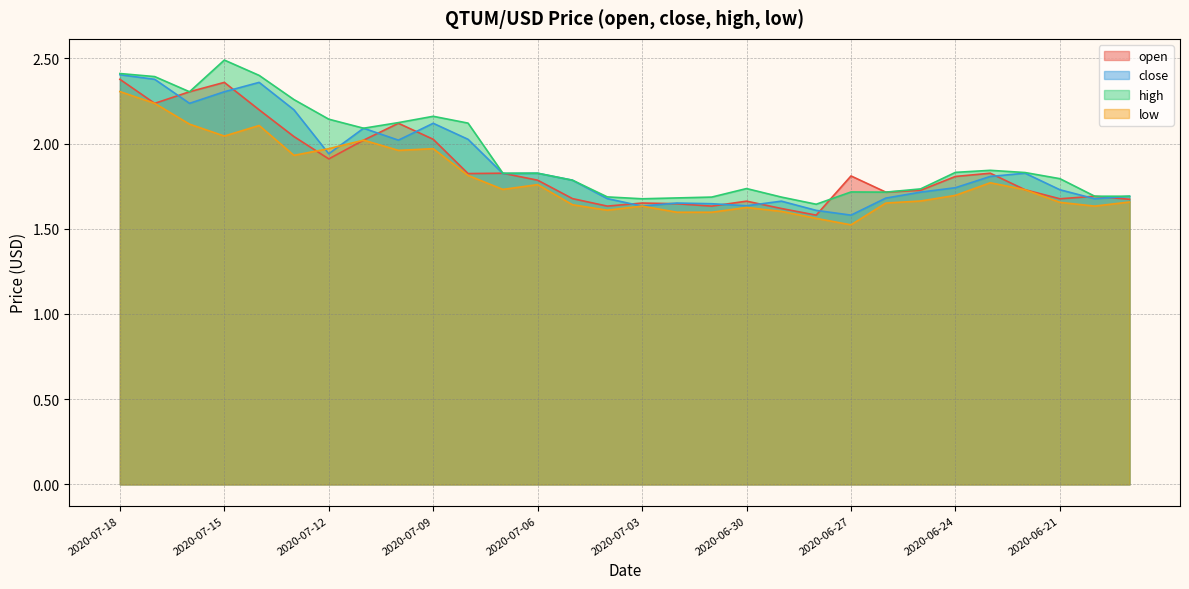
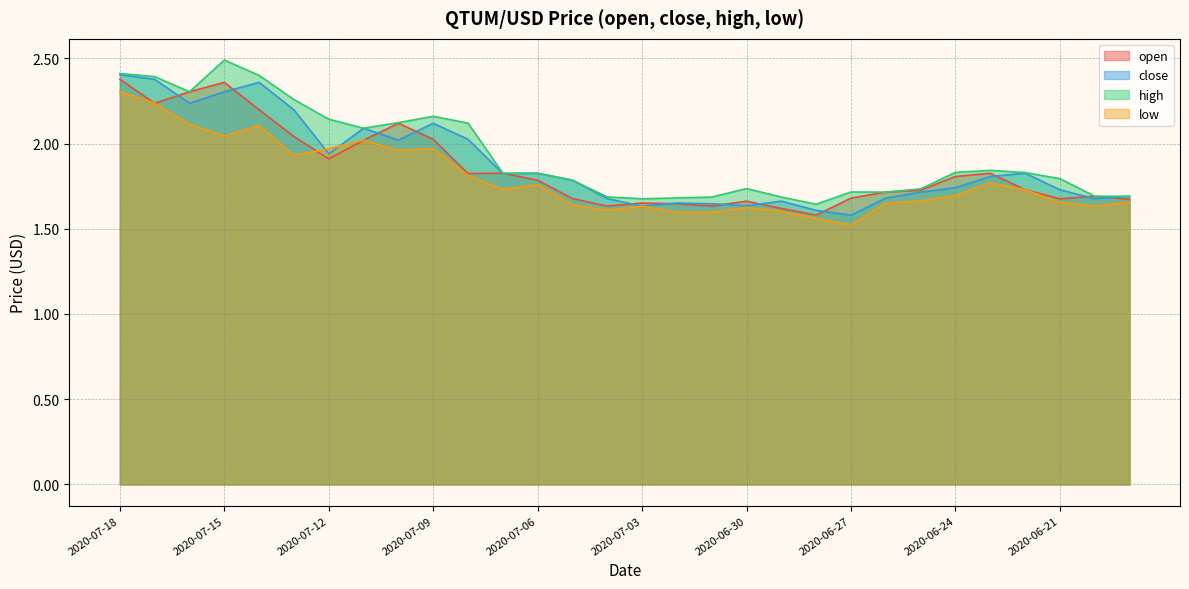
  {
    "open": {
      "2020-07-18": 2.38,
      "2020-07-15": 2.36,
      "2020-07-12": 1.91,
      "2020-07-09": 2.03,
      "2020-07-06": 1.79,
      "2020-07-03": 1.65,
      "2020-06-30": 1.66,
-     "2020-06-27": 1.81,
+     "2020-06-27": 1.68,
      "2020-06-24": 1.81,
      "2020-06-21": 1.68
    },
    "close": {
      "2020-07-15": 2.30,
      "2020-07-12": 1.94,
      "2020-07-09": 2.12,
      "2020-06-27": 1.58,
      "2020-06-24": 1.74,
      "2020-06-21": 1.73
    },
    "high": {
      "2020-07-15": 2.49,
      "2020-07-12": 2.14,
      "2020-07-09": 2.16,
      "2020-07-03": 1.68,
      "2020-06-30": 1.74,
      "2020-06-27": 1.72,
      "2020-06-24": 1.83,
      "2020-06-21": 1.79
    },
    "low": {
      "2020-07-18": 2.31,
      "2020-07-15": 2.04,
      "2020-07-12": 1.97,
      "2020-07-09": 1.97,
      "2020-07-06": 1.76,
      "2020-06-27": 1.52,
      "2020-06-24": 1.70,
      "2020-06-21": 1.66
    }
  }
